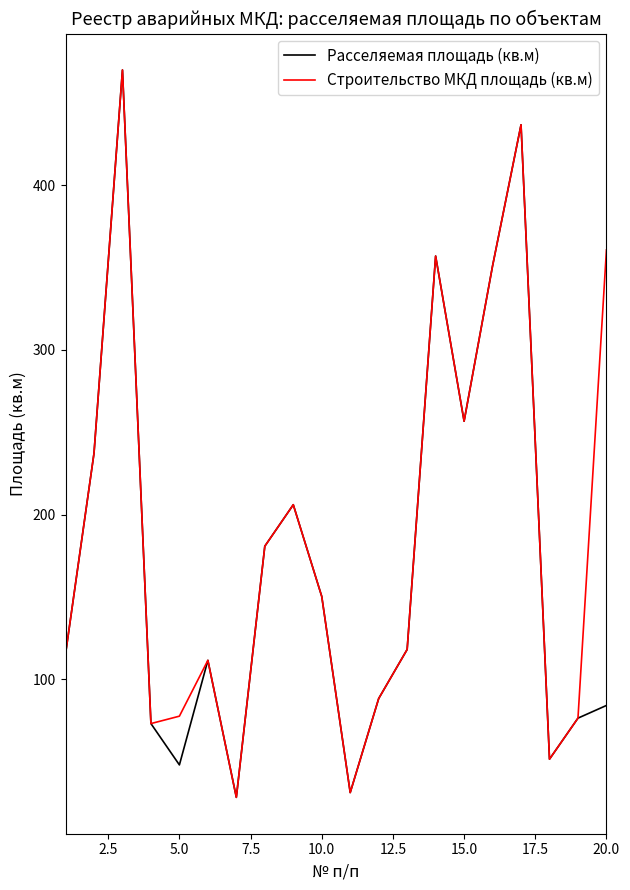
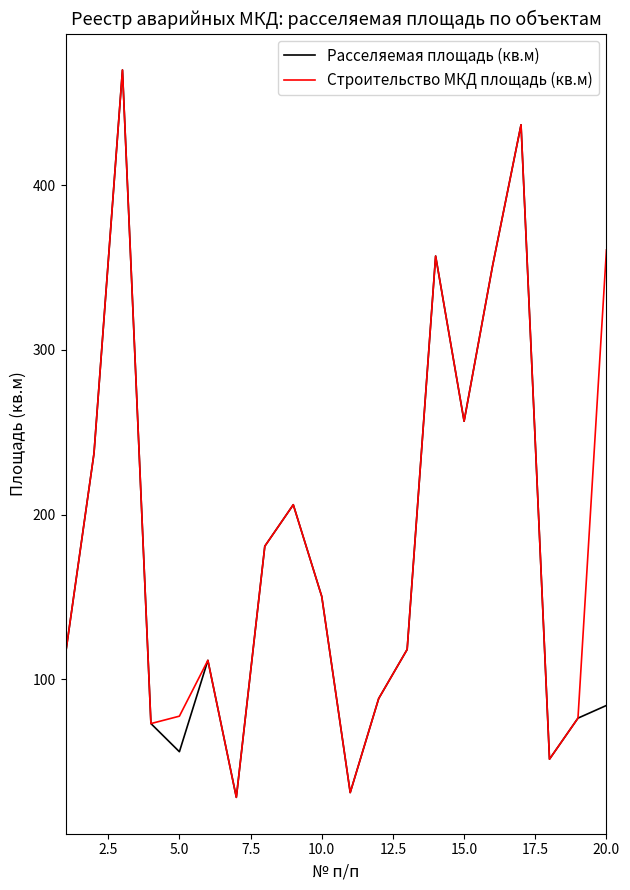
  {
    "Расселяемая площадь (кв.м)": {
-     "5.0": 48,
+     "5.0": 56,
      "20.0": 84
    },
    "Строительство МКД площадь (кв.м)": {
      "5.0": 78,
      "20.0": 361
    }
  }
